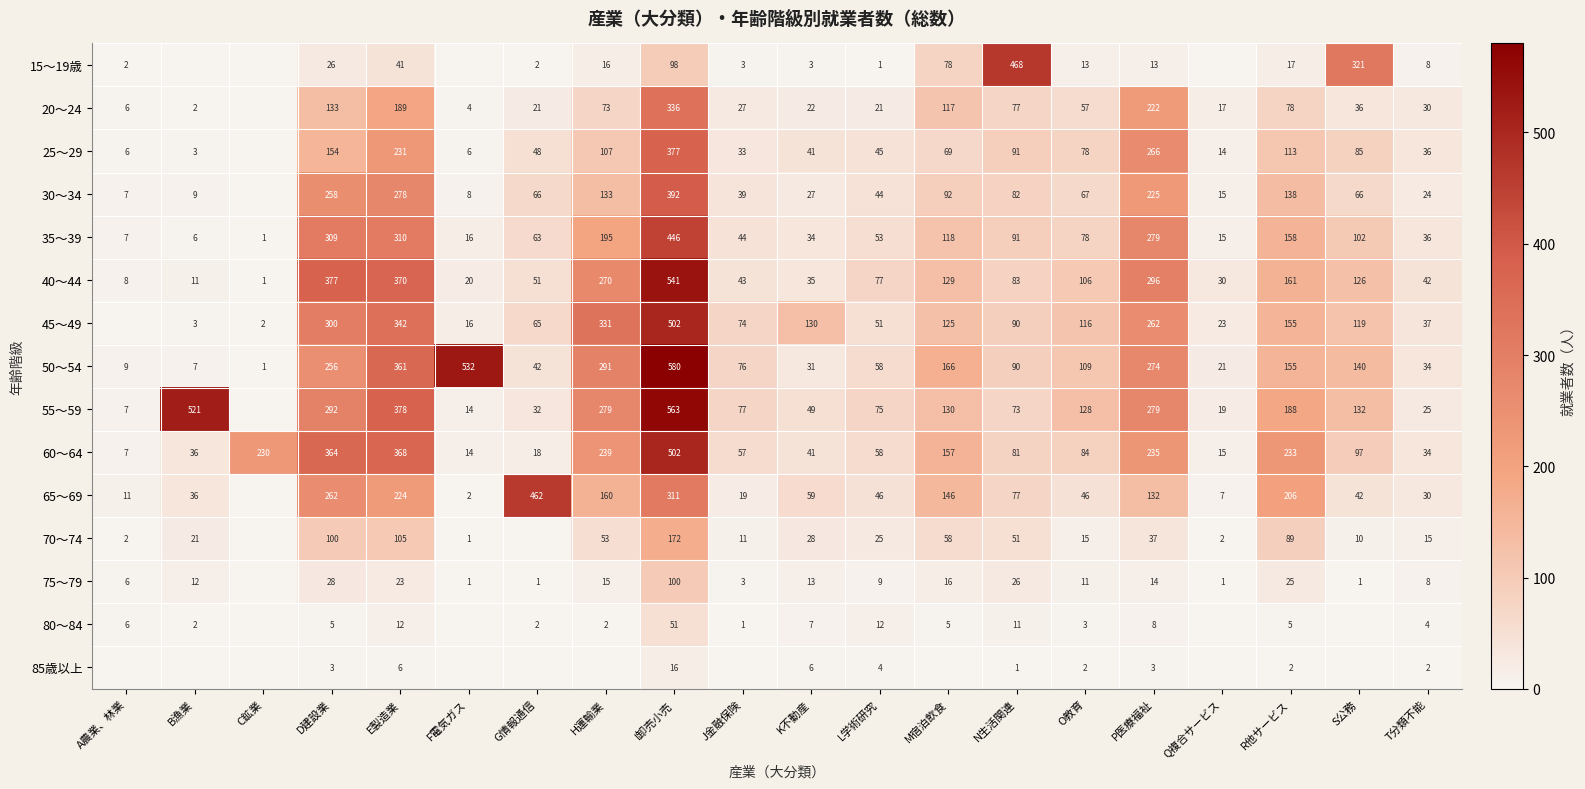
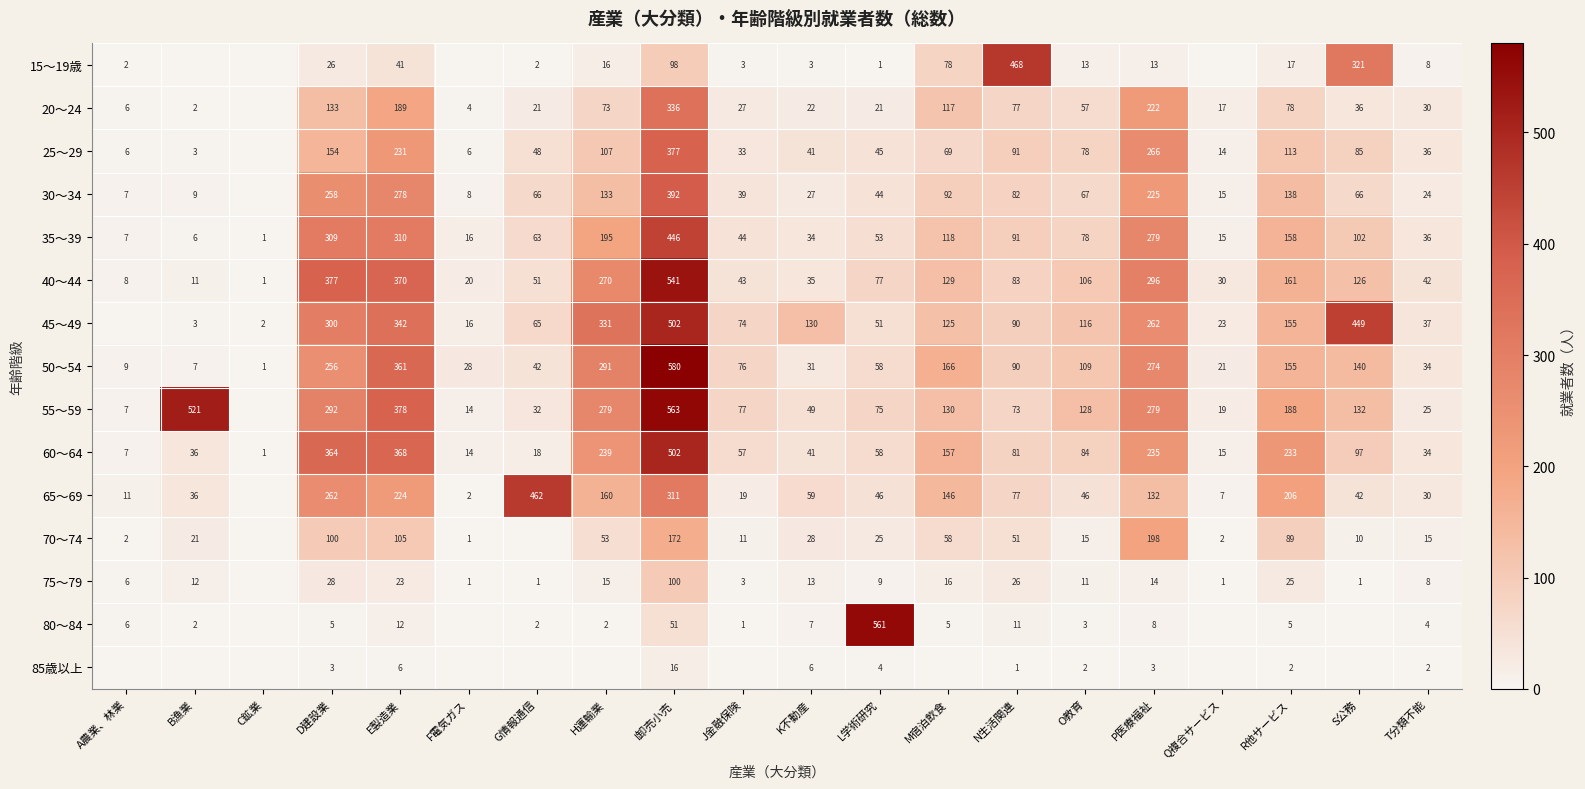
  {
    "45～49": {
      "B漁業": 3,
      "C鉱業": 2,
      "D建設業": 300,
      "E製造業": 342,
      "F電気ガス": 16,
      "G情報通信": 65,
      "H運輸業": 331,
      "I卸売小売": 502,
      "J金融保険": 74,
      "K不動産": 130,
      "L学術研究": 51,
      "M宿泊飲食": 125,
      "N生活関連": 90,
      "O教育": 116,
      "P医療福祉": 262,
      "Q複合サービス": 23,
      "R他サービス": 155,
-     "S公務": 119,
+     "S公務": 449,
      "T分類不能": 37
    },
    "50～54": {
      "A農業、林業": 9,
      "B漁業": 7,
      "C鉱業": 1,
      "D建設業": 256,
      "E製造業": 361,
-     "F電気ガス": 532,
+     "F電気ガス": 28,
      "G情報通信": 42,
      "H運輸業": 291,
      "I卸売小売": 580,
      "J金融保険": 76,
      "K不動産": 31,
      "L学術研究": 58,
      "M宿泊飲食": 166,
      "N生活関連": 90,
      "O教育": 109,
      "P医療福祉": 274,
      "Q複合サービス": 21,
      "R他サービス": 155,
      "S公務": 140,
      "T分類不能": 34
    },
    "60～64": {
      "A農業、林業": 7,
      "B漁業": 36,
-     "C鉱業": 230,
+     "C鉱業": 1,
      "D建設業": 364,
      "E製造業": 368,
      "F電気ガス": 14,
      "G情報通信": 18,
      "H運輸業": 239,
      "I卸売小売": 502,
      "J金融保険": 57,
      "K不動産": 41,
      "L学術研究": 58,
      "M宿泊飲食": 157,
      "N生活関連": 81,
      "O教育": 84,
      "P医療福祉": 235,
      "Q複合サービス": 15,
      "R他サービス": 233,
      "S公務": 97,
      "T分類不能": 34
    },
    "70～74": {
      "A農業、林業": 2,
      "B漁業": 21,
      "D建設業": 100,
      "E製造業": 105,
      "F電気ガス": 1,
      "H運輸業": 53,
      "I卸売小売": 172,
      "J金融保険": 11,
      "K不動産": 28,
      "L学術研究": 25,
      "M宿泊飲食": 58,
      "N生活関連": 51,
      "O教育": 15,
-     "P医療福祉": 37,
+     "P医療福祉": 198,
      "Q複合サービス": 2,
      "R他サービス": 89,
      "S公務": 10,
      "T分類不能": 15
    },
    "80～84": {
      "A農業、林業": 6,
      "B漁業": 2,
      "D建設業": 5,
      "E製造業": 12,
      "G情報通信": 2,
      "H運輸業": 2,
      "I卸売小売": 51,
      "J金融保険": 1,
      "K不動産": 7,
-     "L学術研究": 12,
+     "L学術研究": 561,
      "M宿泊飲食": 5,
      "N生活関連": 11,
      "O教育": 3,
      "P医療福祉": 8,
      "R他サービス": 5,
      "T分類不能": 4
    }
  }
